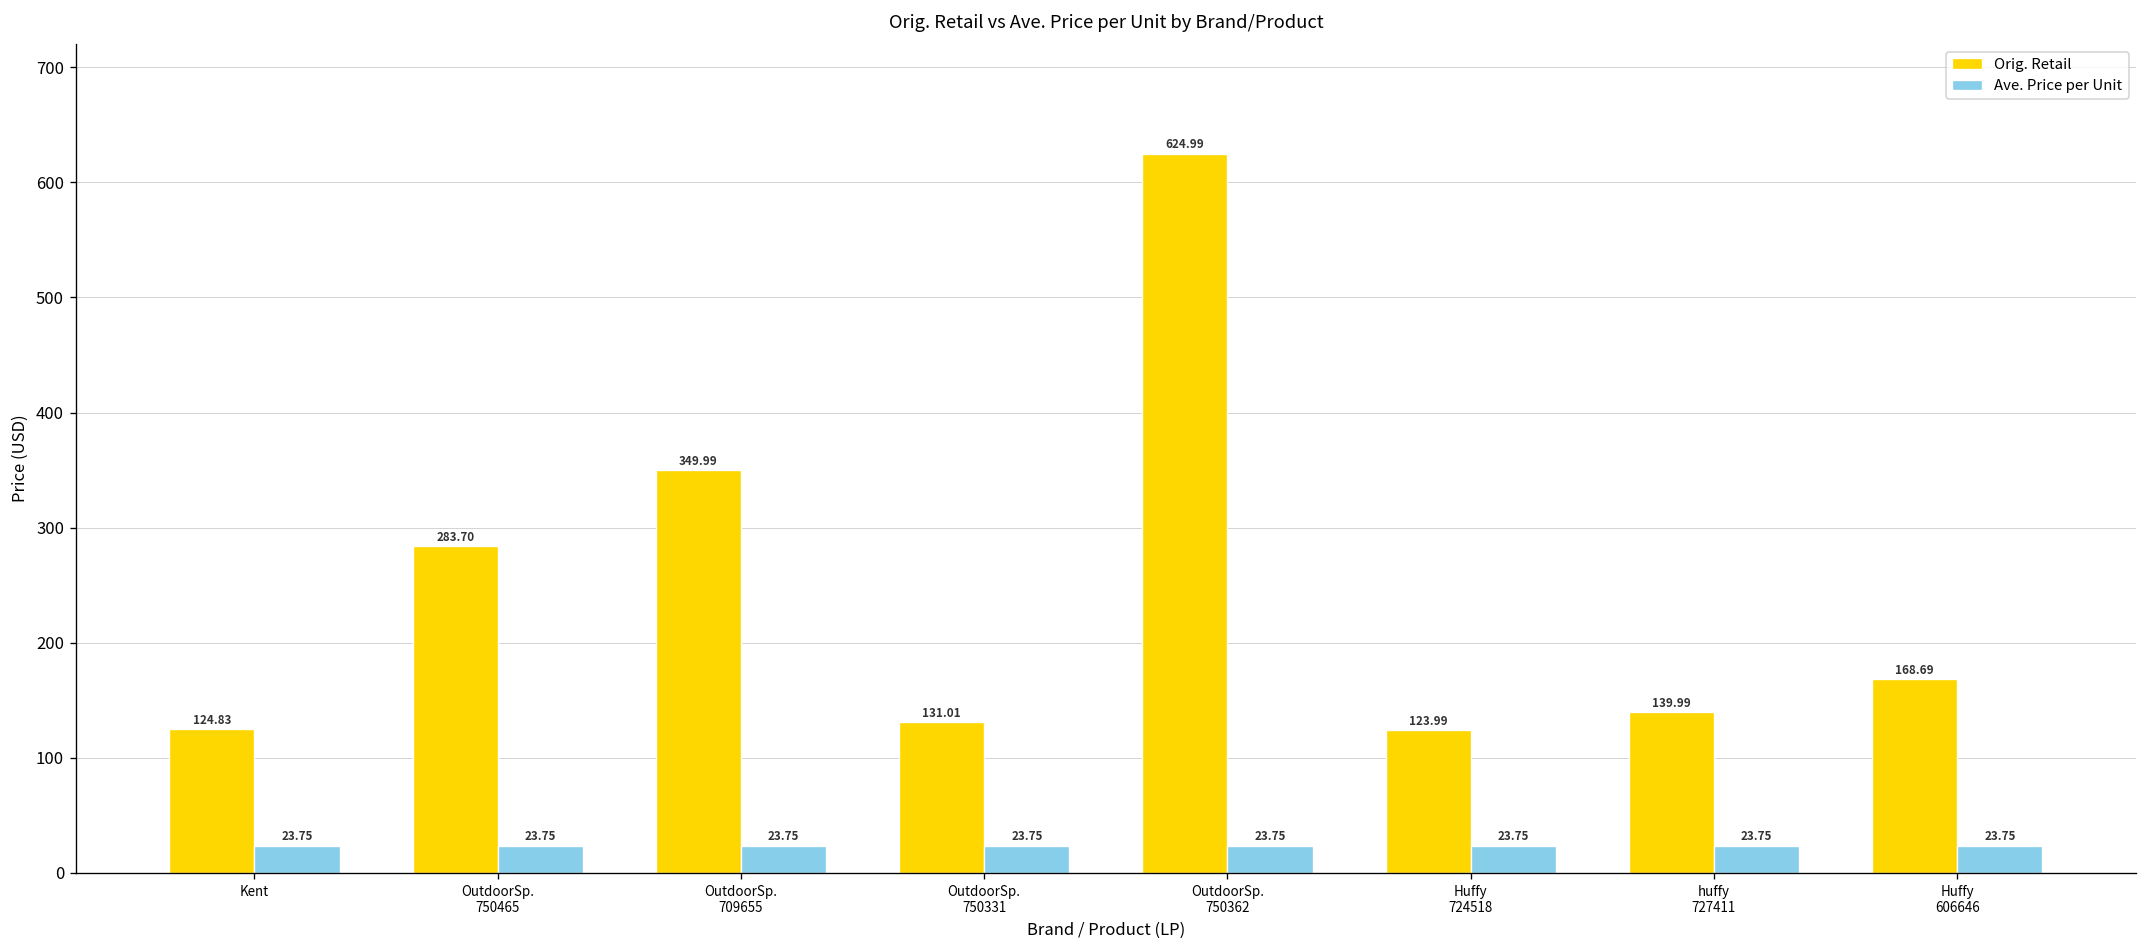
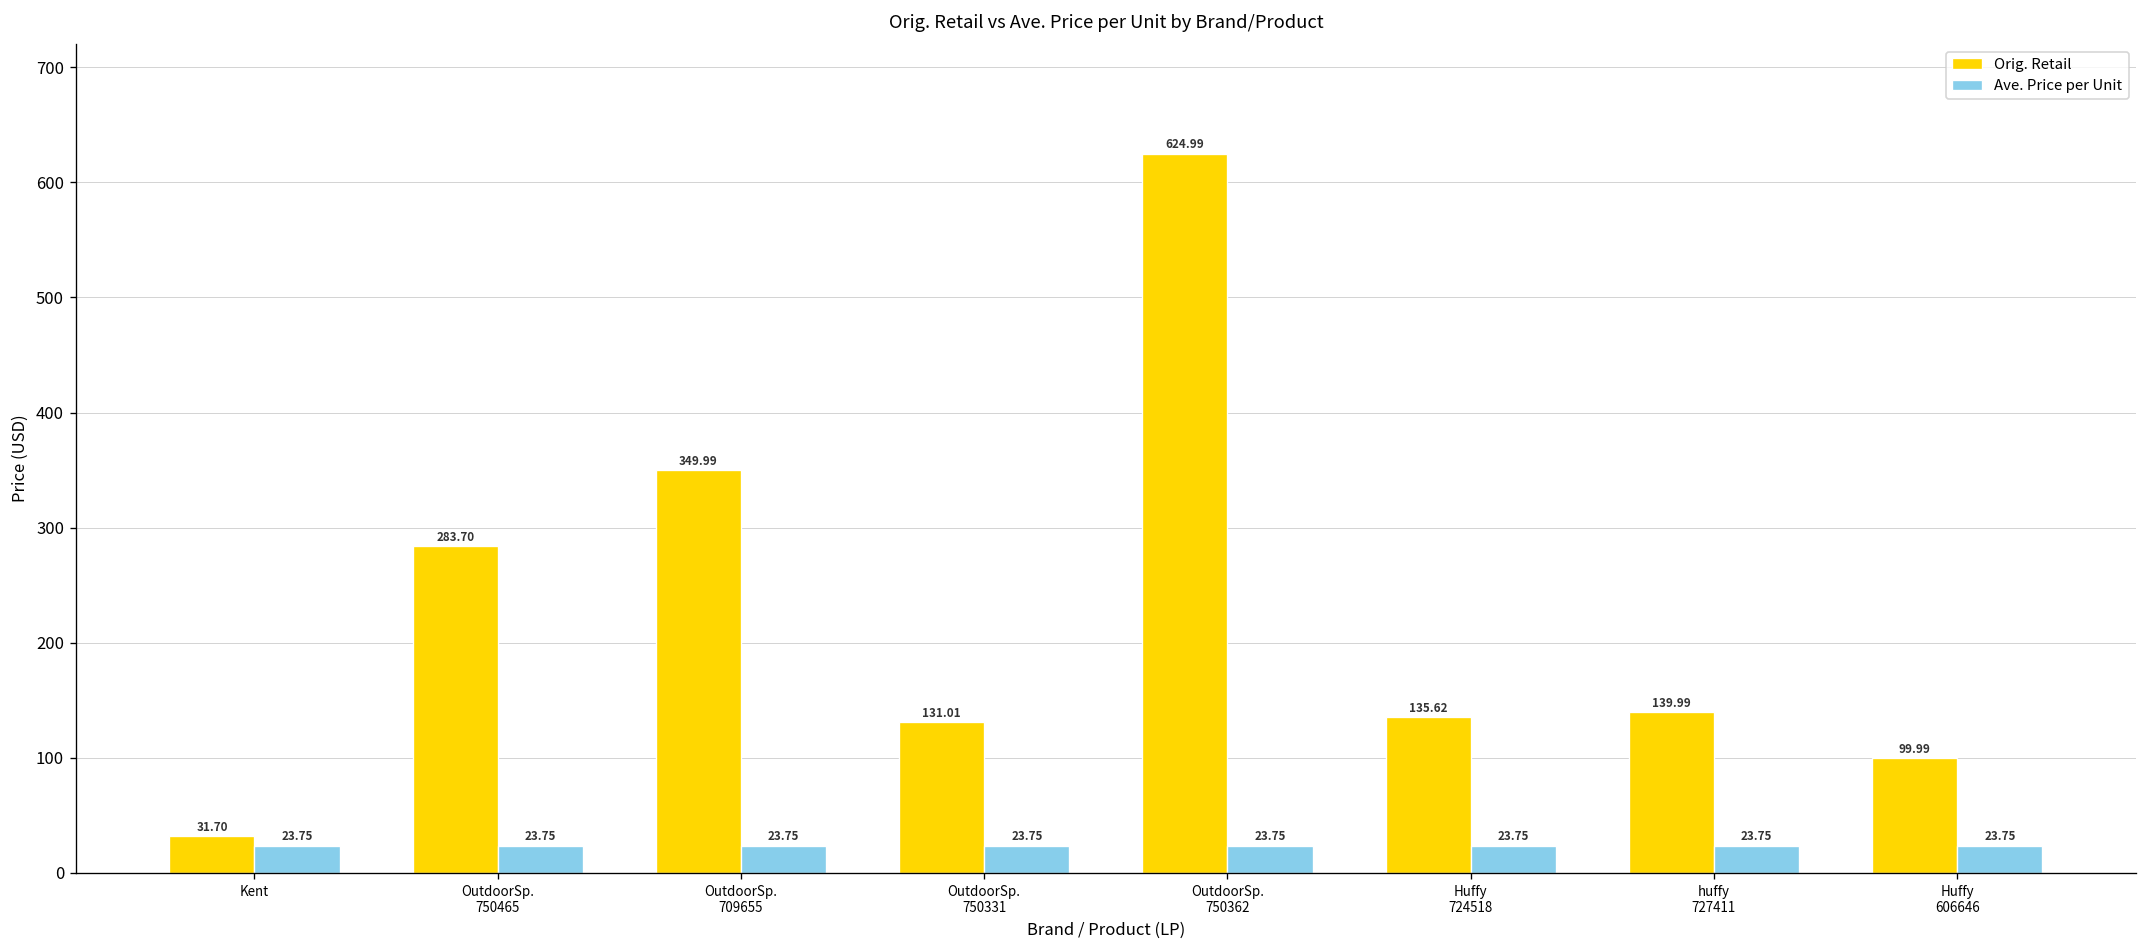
  {
    "Orig. Retail": {
-     "Kent": 124.83,
+     "Kent": 31.70,
      "OutdoorSp. 750465": 283.70,
      "OutdoorSp. 709655": 349.99,
      "OutdoorSp. 750331": 131.01,
      "OutdoorSp. 750362": 624.99,
-     "Huffy 724518": 123.99,
+     "Huffy 724518": 135.62,
      "huffy 727411": 139.99,
-     "Huffy 606646": 168.69
+     "Huffy 606646": 99.99
    },
    "Ave. Price per Unit": {
      "Kent": 23.75,
      "OutdoorSp. 750465": 23.75,
      "OutdoorSp. 709655": 23.75,
      "OutdoorSp. 750331": 23.75,
      "OutdoorSp. 750362": 23.75,
      "Huffy 724518": 23.75,
      "huffy 727411": 23.75,
      "Huffy 606646": 23.75
    }
  }
